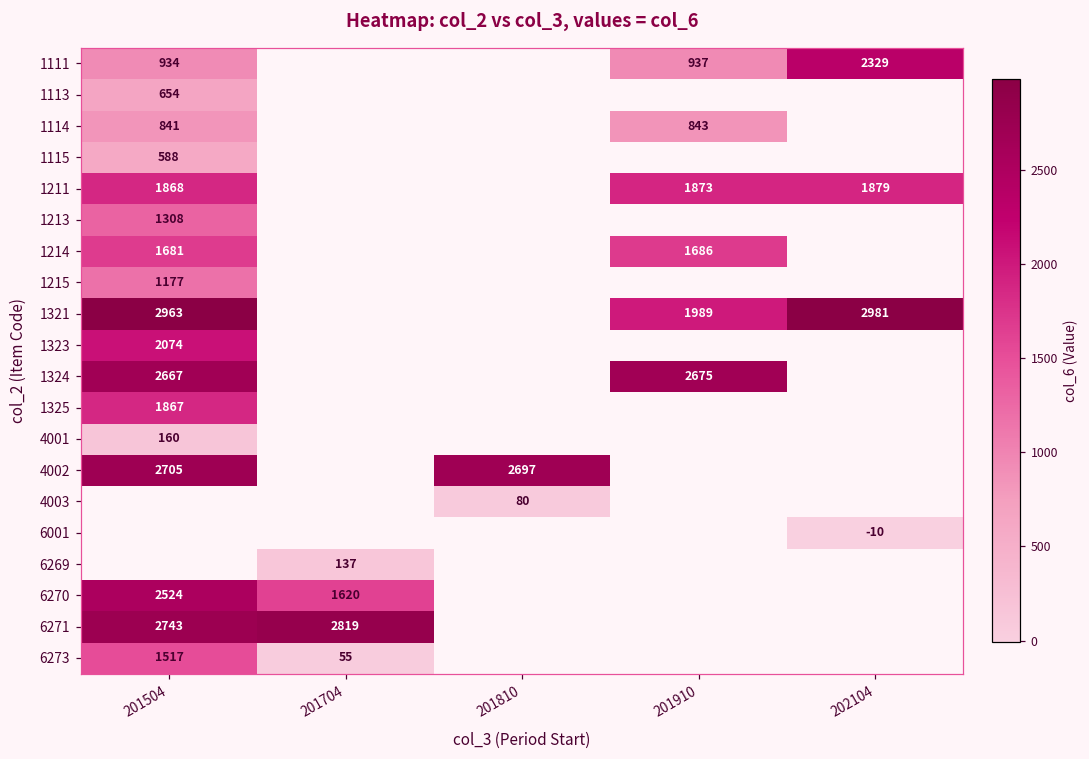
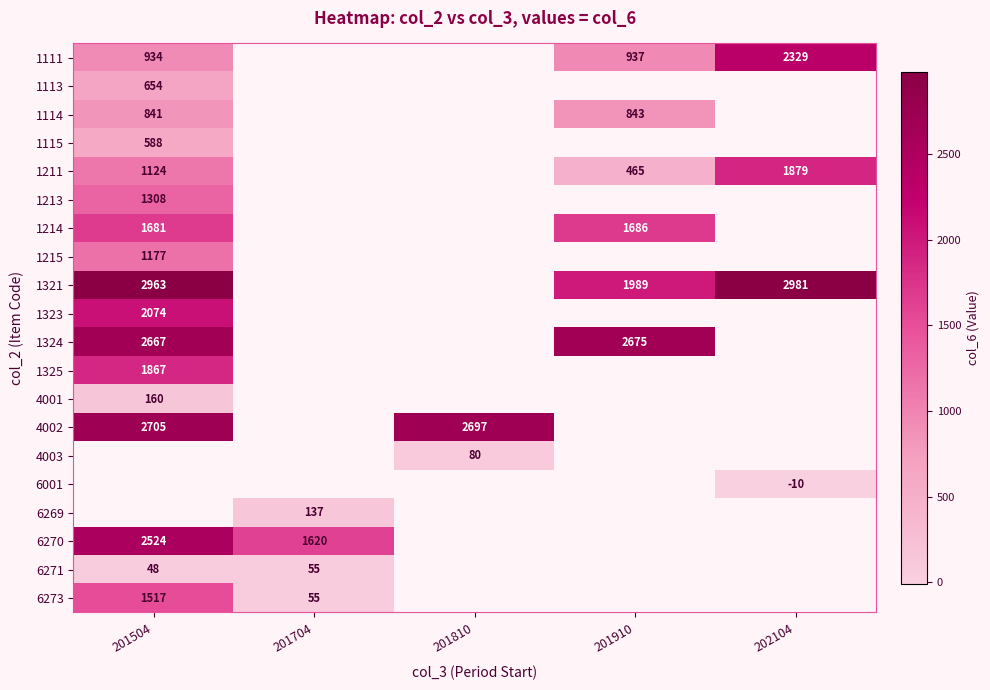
  {
    "1111": {
      "201504": 934,
      "201910": 937,
      "202104": 2329
    },
    "1113": {
      "201504": 654
    },
    "1114": {
      "201504": 841,
      "201910": 843
    },
    "1115": {
      "201504": 588
    },
    "1211": {
-     "201504": 1868,
-     "201910": 1873,
+     "201504": 1124,
+     "201910": 465,
      "202104": 1879
    },
    "1213": {
      "201504": 1308
    },
    "1214": {
      "201504": 1681,
      "201910": 1686
    },
    "1215": {
      "201504": 1177
    },
    "1321": {
      "201504": 2963,
      "201910": 1989,
      "202104": 2981
    },
    "1323": {
      "201504": 2074
    },
    "1324": {
      "201504": 2667,
      "201910": 2675
    },
    "1325": {
      "201504": 1867
    },
    "4001": {
      "201504": 160
    },
    "4002": {
      "201504": 2705,
      "201810": 2697
    },
    "4003": {
      "201810": 80
    },
    "6001": {
      "202104": -10
    },
    "6269": {
      "201704": 137
    },
    "6270": {
      "201504": 2524,
      "201704": 1620
    },
    "6271": {
-     "201504": 2743,
-     "201704": 2819
+     "201504": 48,
+     "201704": 55
    },
    "6273": {
      "201504": 1517,
      "201704": 55
    }
  }
